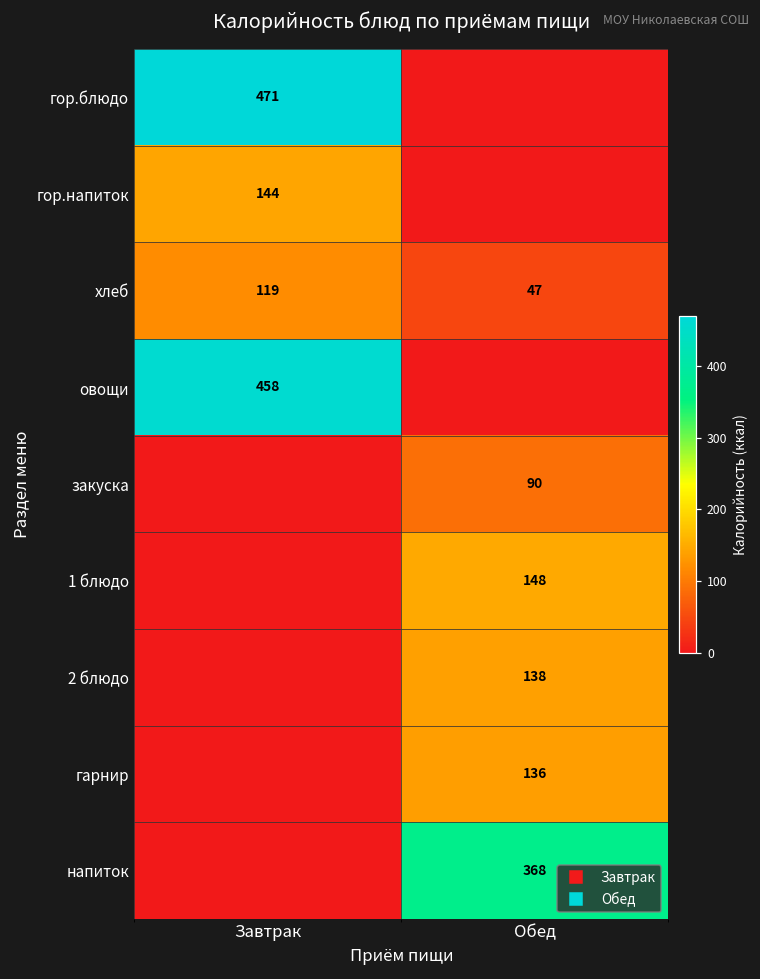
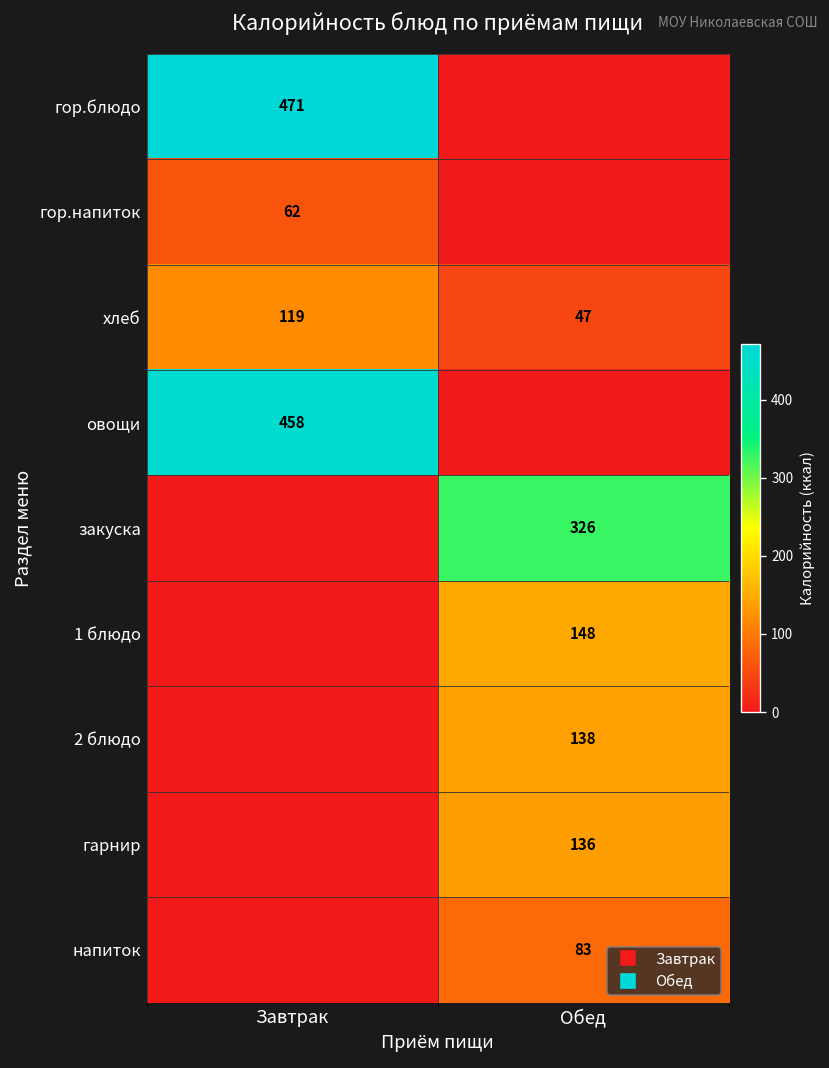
  {
    "гор.блюдо": {
      "Завтрак": 471
    },
    "гор.напиток": {
-     "Завтрак": 144
+     "Завтрак": 62
    },
    "хлеб": {
      "Завтрак": 119,
      "Обед": 47
    },
    "овощи": {
      "Завтрак": 458
    },
    "закуска": {
-     "Обед": 90
+     "Обед": 326
    },
    "1 блюдо": {
      "Обед": 148
    },
    "2 блюдо": {
      "Обед": 138
    },
    "гарнир": {
      "Обед": 136
    },
    "напиток": {
-     "Обед": 368
+     "Обед": 83
    }
  }
